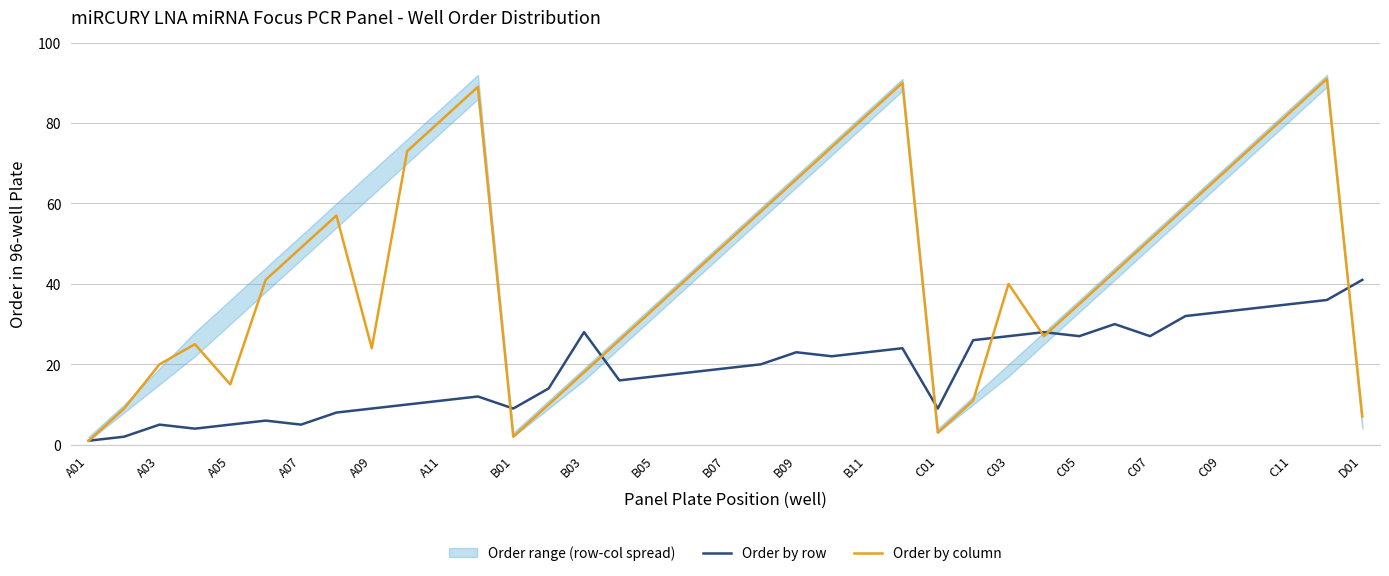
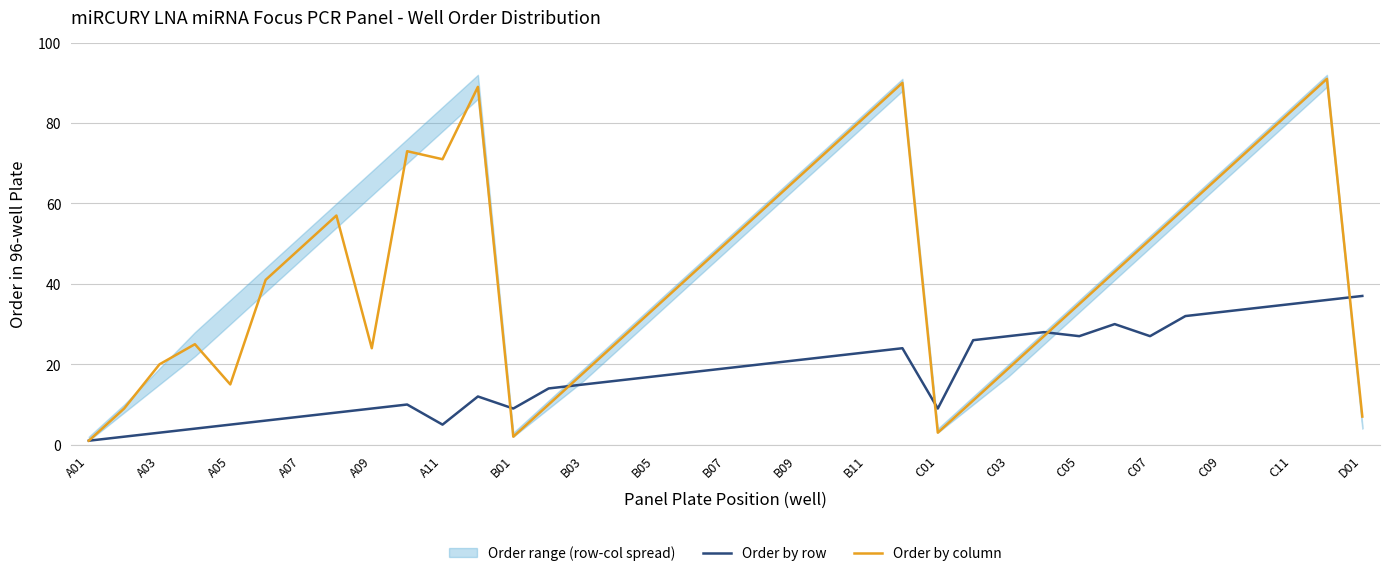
  {
    "Order by row": {
-     "A03": 5,
+     "A03": 3,
      "A05": 5,
-     "A07": 5,
+     "A07": 7,
      "A09": 9,
-     "A11": 11,
+     "A11": 5,
      "B01": 9,
-     "B03": 28,
+     "B03": 15,
      "B05": 17,
      "B07": 19,
-     "B09": 23,
+     "B09": 21,
      "B11": 23,
      "C01": 9,
      "C03": 27,
      "C05": 27,
      "C07": 27,
      "C09": 33,
      "C11": 35,
-     "D01": 41
+     "D01": 37
    },
    "Order by column": {
      "A03": 20,
      "A05": 15,
      "A07": 49,
      "A09": 24,
-     "A11": 81,
+     "A11": 71,
      "B01": 2,
      "B03": 18,
      "B05": 34,
      "B07": 50,
      "B09": 66,
      "B11": 82,
      "C01": 3,
-     "C03": 40,
+     "C03": 19,
      "C05": 35,
      "C07": 51,
      "C09": 67,
      "C11": 83,
      "D01": 7
    }
  }
